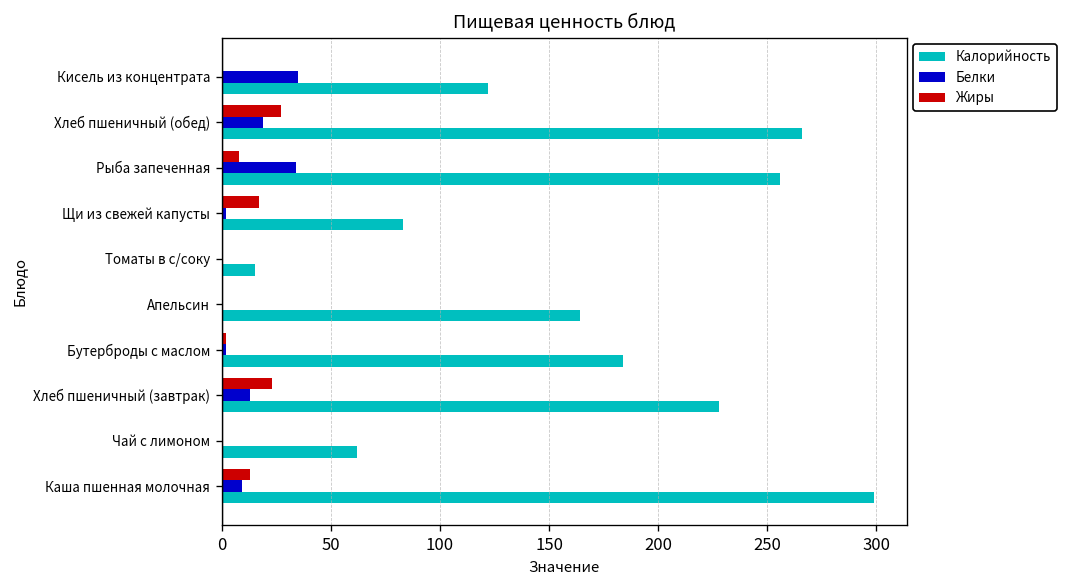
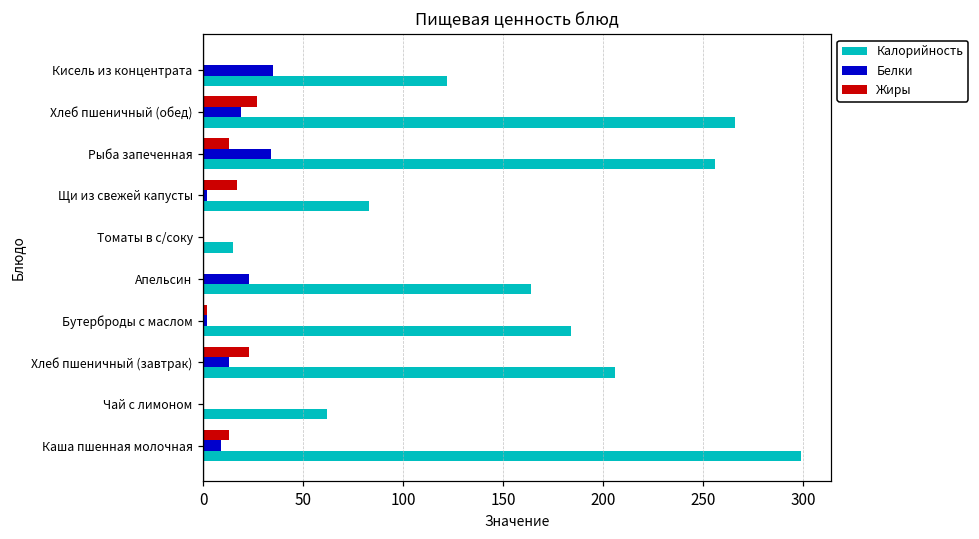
  {
    "Калорийность": {
      "Кисель из концентрата": 122,
      "Хлеб пшеничный (обед)": 266,
      "Рыба запеченная": 256,
      "Щи из свежей капусты": 83,
      "Томаты в с/соку": 15,
      "Апельсин": 164,
      "Бутерброды с маслом": 184,
-     "Хлеб пшеничный (завтрак)": 228,
+     "Хлеб пшеничный (завтрак)": 206,
      "Чай с лимоном": 62,
      "Каша пшенная молочная": 299
    },
    "Белки": {
      "Кисель из концентрата": 35,
      "Хлеб пшеничный (обед)": 19,
      "Рыба запеченная": 34,
      "Щи из свежей капусты": 2,
      "Томаты в с/соку": 0,
-     "Апельсин": 1,
+     "Апельсин": 23,
      "Бутерброды с маслом": 2,
      "Хлеб пшеничный (завтрак)": 13,
      "Чай с лимоном": 0,
      "Каша пшенная молочная": 9
    },
    "Жиры": {
      "Кисель из концентрата": 0,
      "Хлеб пшеничный (обед)": 27,
-     "Рыба запеченная": 8,
+     "Рыба запеченная": 13,
      "Щи из свежей капусты": 17,
      "Томаты в с/соку": 0,
      "Бутерброды с маслом": 2,
      "Хлеб пшеничный (завтрак)": 23,
      "Чай с лимоном": 0,
      "Каша пшенная молочная": 13
    }
  }
